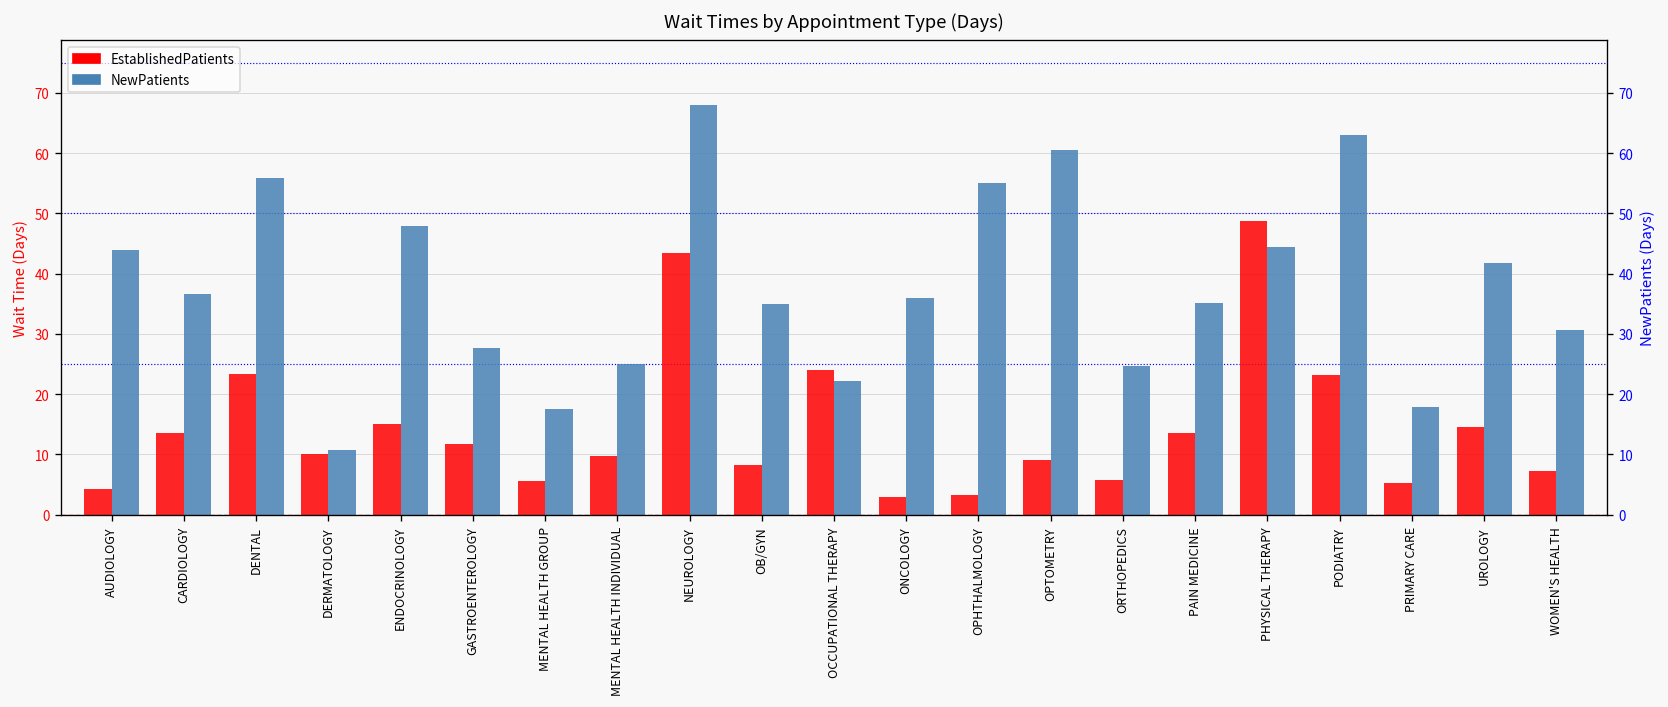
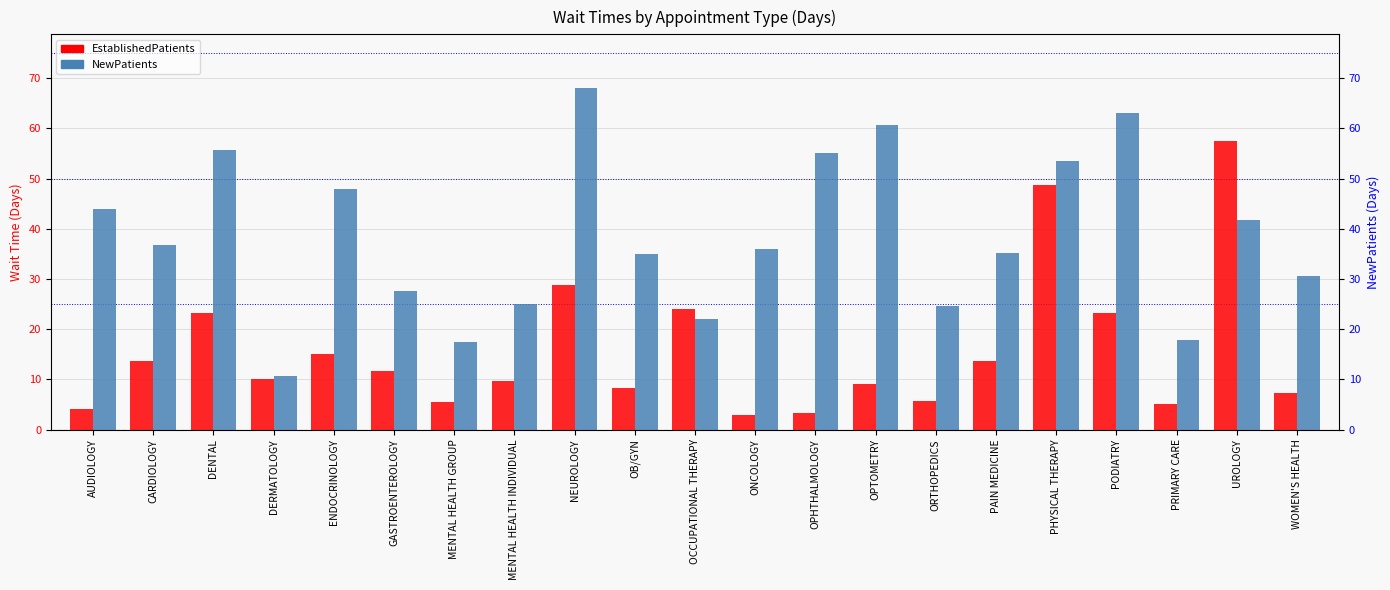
  {
    "EstablishedPatients": {
      "AUDIOLOGY": 4,
      "CARDIOLOGY": 14,
      "DENTAL": 23,
      "DERMATOLOGY": 10,
      "ENDOCRINOLOGY": 15,
      "GASTROENTEROLOGY": 12,
      "MENTAL HEALTH GROUP": 6,
      "MENTAL HEALTH INDIVIDUAL": 10,
-     "NEUROLOGY": 44,
+     "NEUROLOGY": 29,
      "OB/GYN": 8,
      "OCCUPATIONAL THERAPY": 24,
      "ONCOLOGY": 3,
      "OPHTHALMOLOGY": 3,
      "OPTOMETRY": 9,
      "ORTHOPEDICS": 6,
      "PAIN MEDICINE": 14,
      "PHYSICAL THERAPY": 49,
      "PODIATRY": 23,
      "PRIMARY CARE": 5,
-     "UROLOGY": 15,
+     "UROLOGY": 58,
      "WOMEN'S HEALTH": 7
    },
    "NewPatients": {
      "AUDIOLOGY": 44,
      "CARDIOLOGY": 37,
      "DENTAL": 56,
      "DERMATOLOGY": 11,
      "ENDOCRINOLOGY": 48,
      "GASTROENTEROLOGY": 28,
      "MENTAL HEALTH GROUP": 18,
      "MENTAL HEALTH INDIVIDUAL": 25,
      "NEUROLOGY": 68,
      "OB/GYN": 35,
      "OCCUPATIONAL THERAPY": 22,
      "ONCOLOGY": 36,
      "OPHTHALMOLOGY": 55,
      "OPTOMETRY": 61,
      "ORTHOPEDICS": 25,
      "PAIN MEDICINE": 35,
-     "PHYSICAL THERAPY": 44,
+     "PHYSICAL THERAPY": 54,
      "PODIATRY": 63,
      "PRIMARY CARE": 18,
      "UROLOGY": 42,
      "WOMEN'S HEALTH": 31
    }
  }
